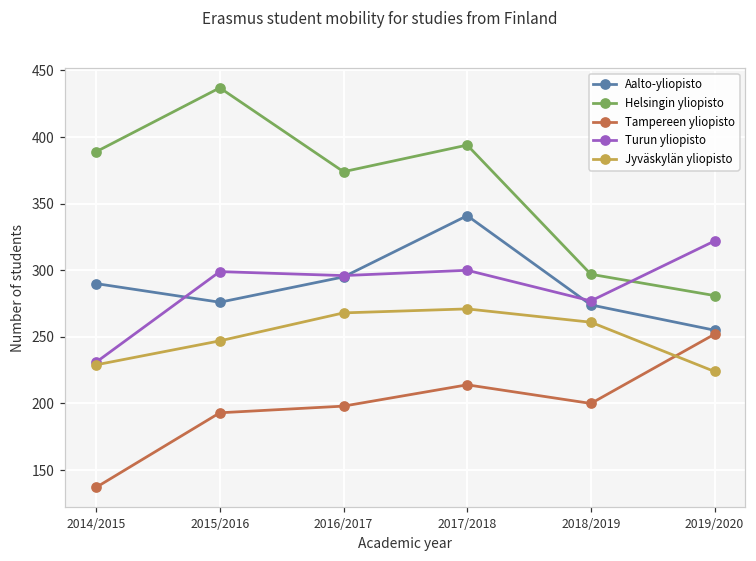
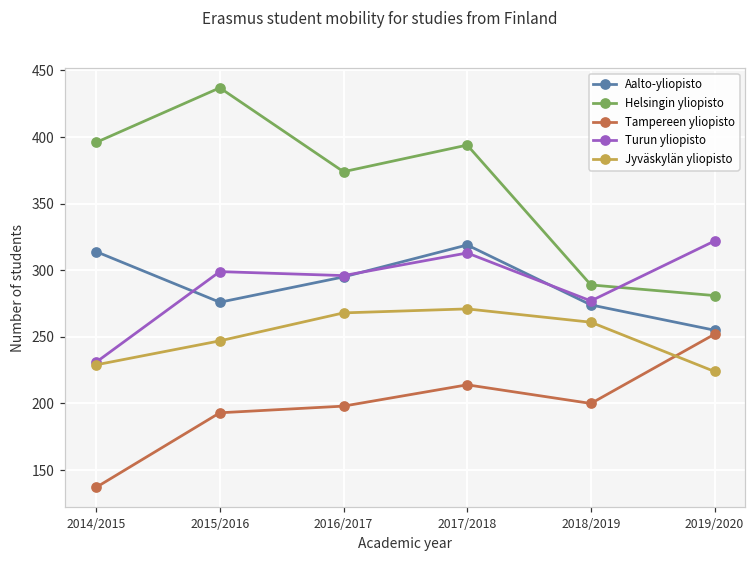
  {
    "Aalto-yliopisto": {
-     "2014/2015": 290,
+     "2014/2015": 314,
      "2015/2016": 276,
-     "2017/2018": 341,
+     "2017/2018": 319,
      "2018/2019": 274,
      "2019/2020": 255
    },
    "Helsingin yliopisto": {
-     "2014/2015": 389,
+     "2014/2015": 396,
      "2015/2016": 437,
      "2016/2017": 374,
      "2017/2018": 394,
-     "2018/2019": 297,
+     "2018/2019": 289,
      "2019/2020": 281
    },
    "Turun yliopisto": {
      "2015/2016": 299,
-     "2017/2018": 300,
+     "2017/2018": 313,
      "2018/2019": 277,
      "2019/2020": 322
    }
  }
